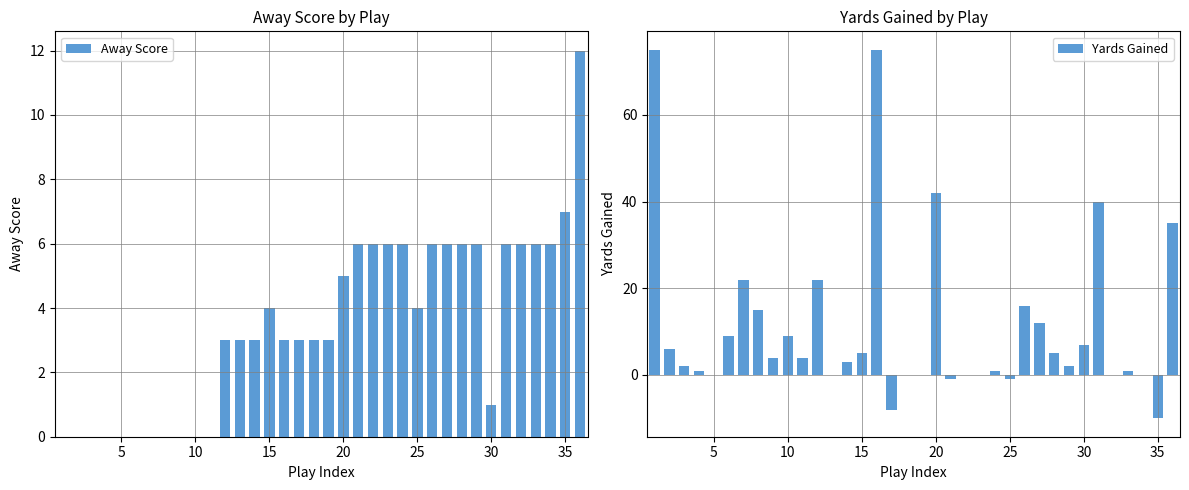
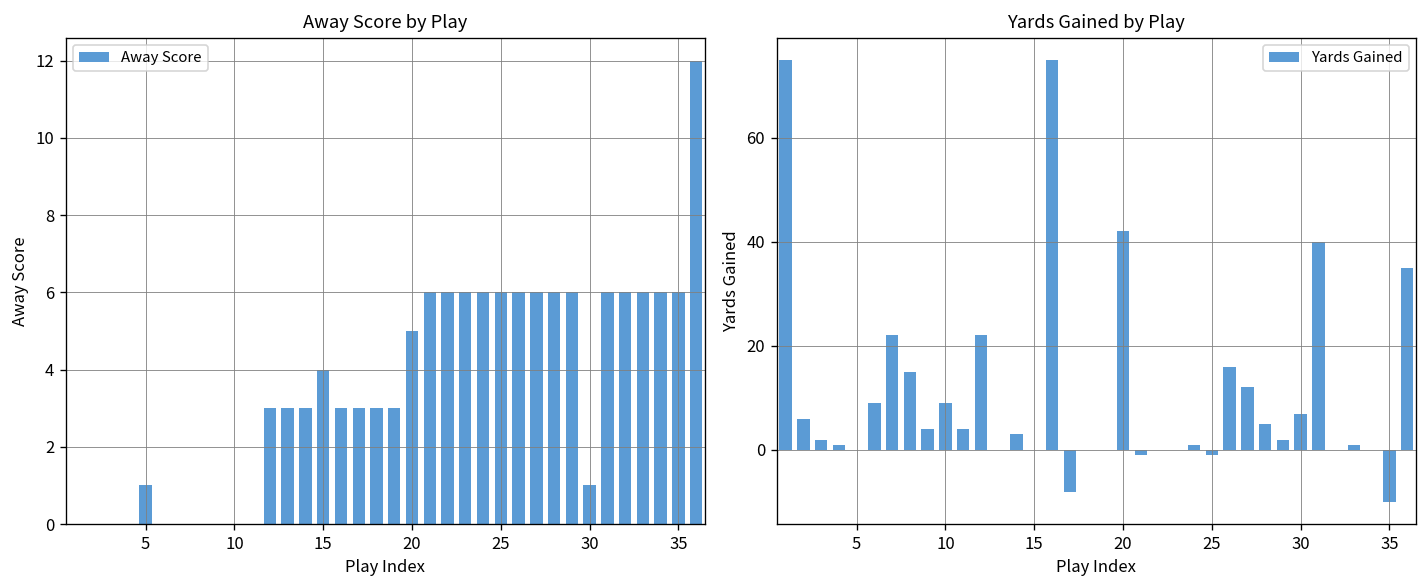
  {
    "Away Score by Play": {
-     "5": 0,
+     "5": 1,
      "10": 0,
      "15": 4,
      "20": 5,
-     "25": 4,
+     "25": 6,
      "30": 1,
-     "35": 7
+     "35": 6
    },
    "Yards Gained by Play": {
      "5": 0,
      "10": 9,
-     "15": 5,
+     "15": 0,
      "20": 42,
      "25": -1,
      "30": 7,
      "35": -10
    }
  }
